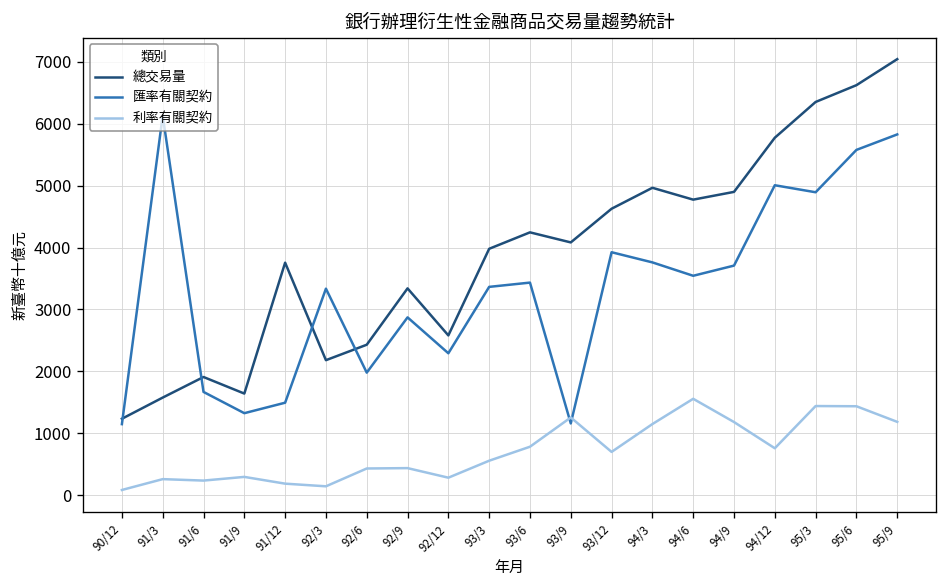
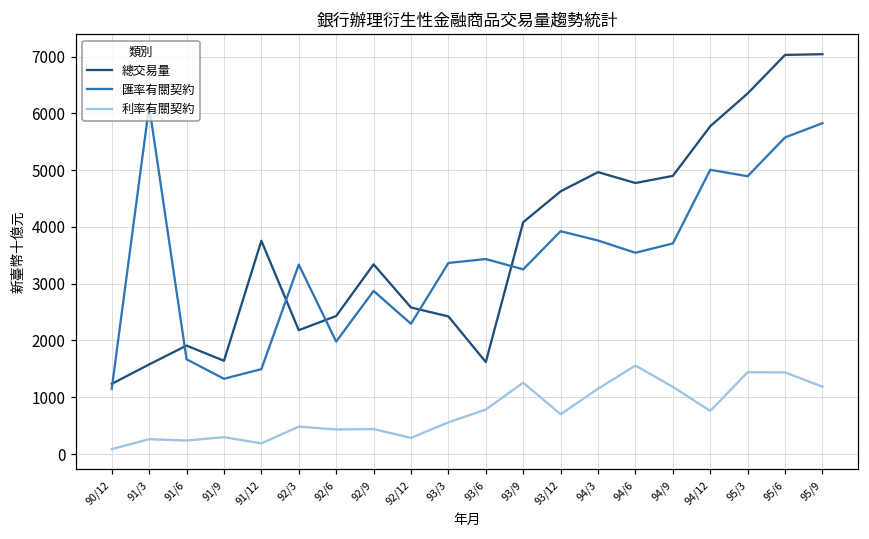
  {
    "總交易量": {
      "90/12": 1200,
      "91/3": 1600,
      "91/6": 1900,
      "91/9": 1600,
      "91/12": 3800,
      "92/3": 2200,
      "92/6": 2400,
      "92/9": 3300,
      "92/12": 2600,
-     "93/3": 4000,
-     "93/6": 4200,
+     "93/3": 2400,
+     "93/6": 1600,
      "93/9": 4100,
      "93/12": 4600,
      "94/3": 5000,
      "94/6": 4800,
      "94/9": 4900,
      "94/12": 5800,
      "95/3": 6400,
-     "95/6": 6600,
+     "95/6": 7000,
      "95/9": 7000
    },
    "匯率有關契約": {
      "90/12": 1100,
      "91/6": 1700,
      "91/9": 1300,
      "91/12": 1500,
      "92/3": 3300,
      "92/6": 2000,
      "92/9": 2900,
      "92/12": 2300,
      "93/3": 3400,
      "93/6": 3400,
-     "93/9": 1200,
+     "93/9": 3300,
      "93/12": 3900,
      "94/3": 3800,
      "94/6": 3500,
      "94/9": 3700,
      "94/12": 5000,
      "95/3": 4900,
      "95/6": 5600,
      "95/9": 5800
    },
    "利率有關契約": {
      "90/12": 100,
      "91/3": 300,
      "91/6": 200,
      "91/9": 300,
      "91/12": 200,
-     "92/3": 100,
+     "92/3": 500,
      "92/6": 400,
      "92/9": 400,
      "92/12": 300,
      "93/3": 600,
      "93/6": 800,
      "93/9": 1300,
      "93/12": 700,
      "94/3": 1200,
      "94/6": 1600,
      "94/9": 1200,
      "94/12": 800,
      "95/3": 1400,
      "95/6": 1400,
      "95/9": 1200
    }
  }
